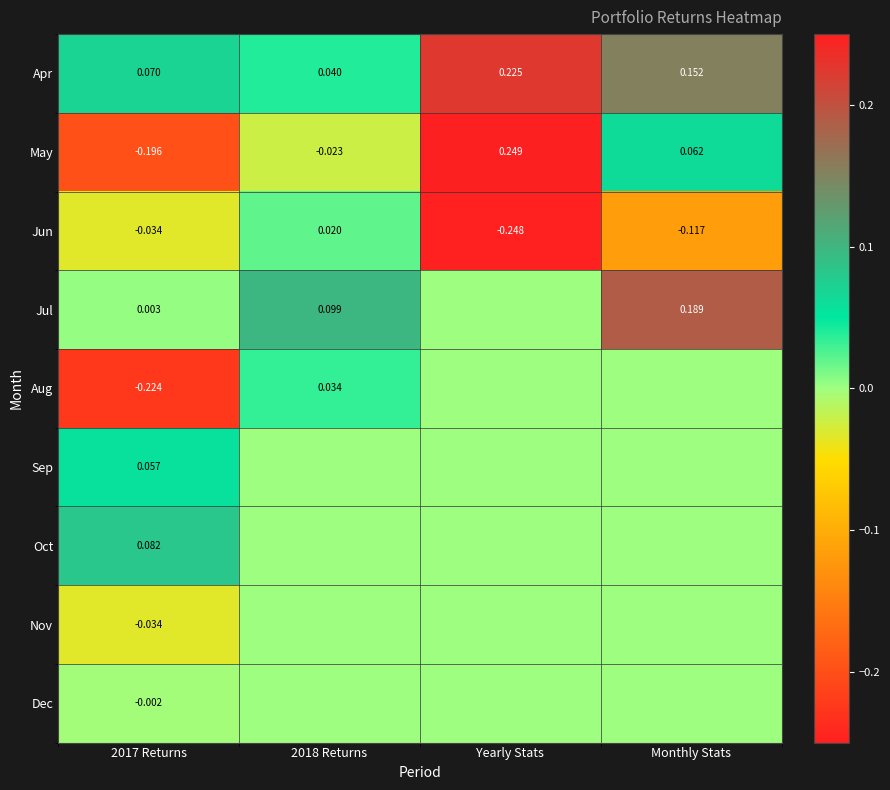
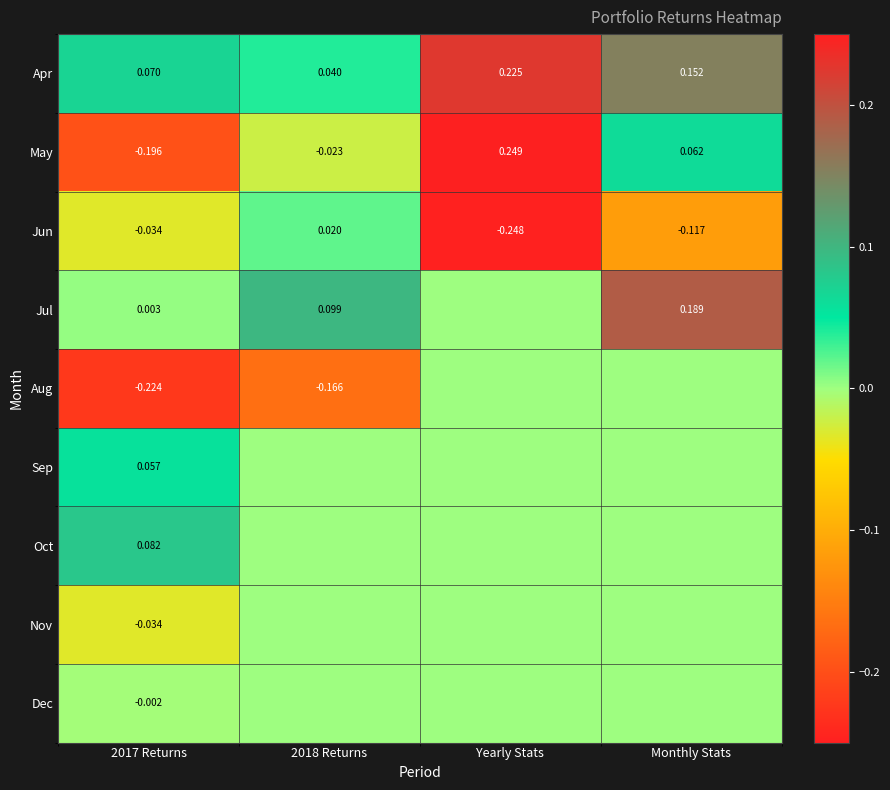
  {
    "Apr": {
      "2017 Returns": 0.070,
      "2018 Returns": 0.040,
      "Yearly Stats": 0.225,
      "Monthly Stats": 0.152
    },
    "May": {
      "2017 Returns": -0.196,
      "2018 Returns": -0.023,
      "Yearly Stats": 0.249,
      "Monthly Stats": 0.062
    },
    "Jun": {
      "2017 Returns": -0.034,
      "2018 Returns": 0.020,
      "Yearly Stats": -0.248,
      "Monthly Stats": -0.117
    },
    "Jul": {
      "2017 Returns": 0.003,
      "2018 Returns": 0.099,
      "Monthly Stats": 0.189
    },
    "Aug": {
      "2017 Returns": -0.224,
-     "2018 Returns": 0.034
+     "2018 Returns": -0.166
    },
    "Sep": {
      "2017 Returns": 0.057
    },
    "Oct": {
      "2017 Returns": 0.082
    },
    "Nov": {
      "2017 Returns": -0.034
    },
    "Dec": {
      "2017 Returns": -0.002
    }
  }
